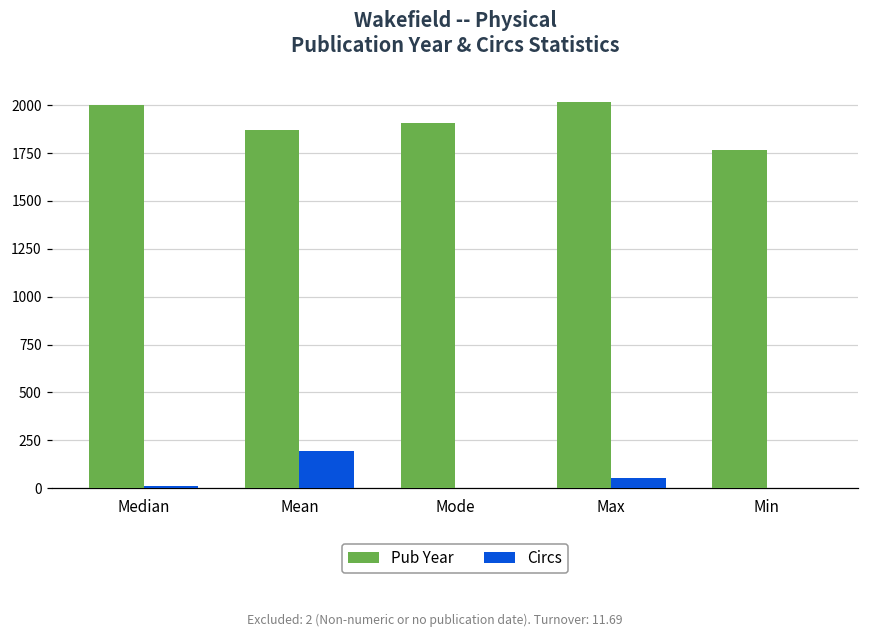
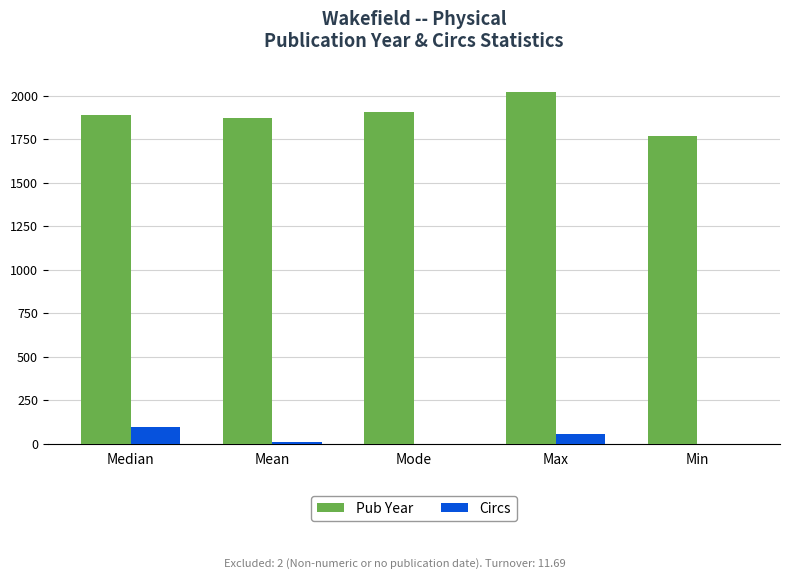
  {
    "Pub Year": {
-     "Median": 2000,
+     "Median": 1890,
      "Mean": 1870,
      "Mode": 1910,
      "Max": 2020,
      "Min": 1770
    },
    "Circs": {
-     "Median": 10,
-     "Mean": 190,
+     "Median": 90,
+     "Mean": 10,
      "Mode": 0,
      "Max": 50,
      "Min": 0
    }
  }
